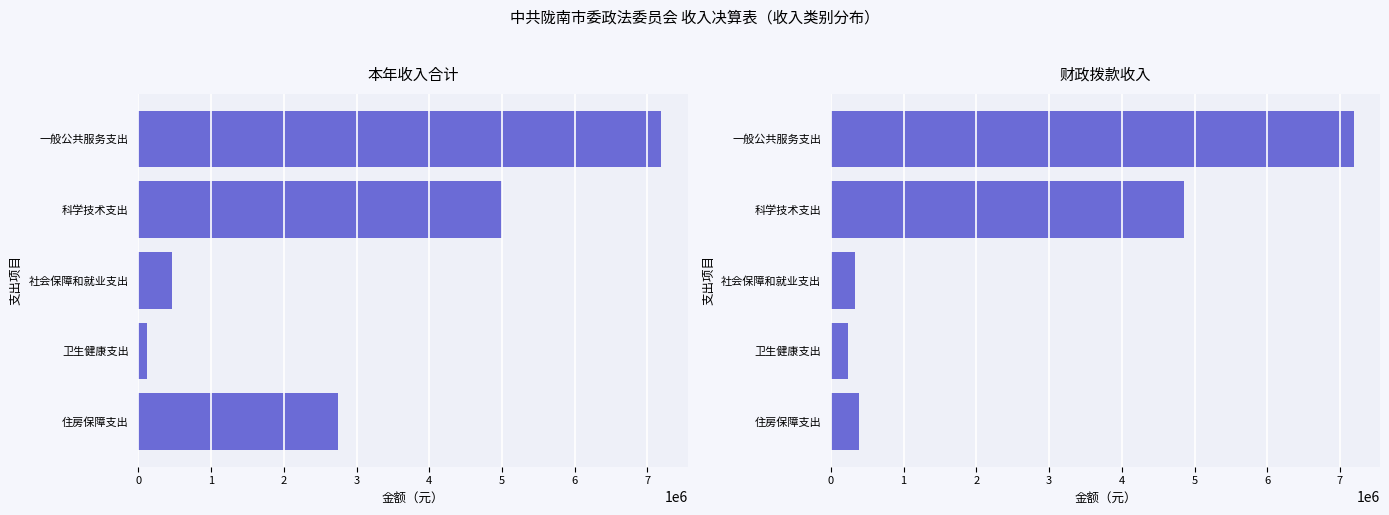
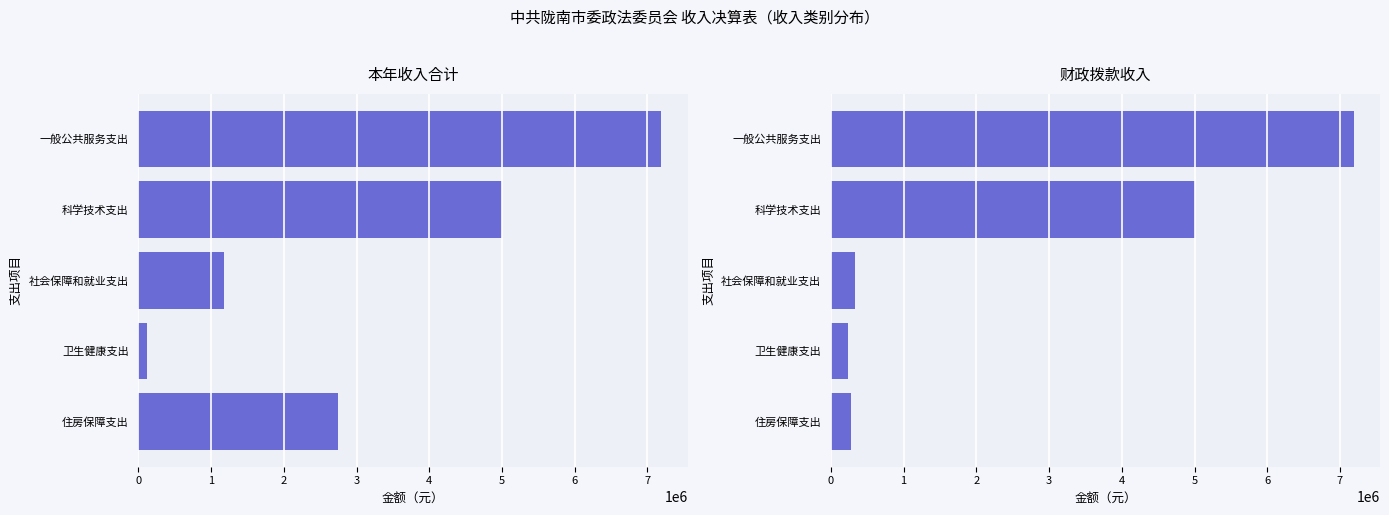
  {
    "本年收入合计": {
      "一般公共服务支出": 7200000,
      "科学技术支出": 5000000,
-     "社会保障和就业支出": 500000,
+     "社会保障和就业支出": 1200000,
      "卫生健康支出": 100000,
      "住房保障支出": 2800000
    },
    "财政拨款收入": {
      "一般公共服务支出": 7200000,
-     "科学技术支出": 4900000,
+     "科学技术支出": 5000000,
      "社会保障和就业支出": 300000,
      "卫生健康支出": 200000,
-     "住房保障支出": 400000
+     "住房保障支出": 300000
    }
  }
